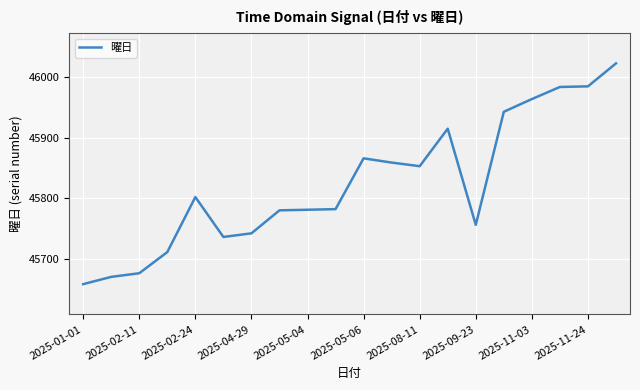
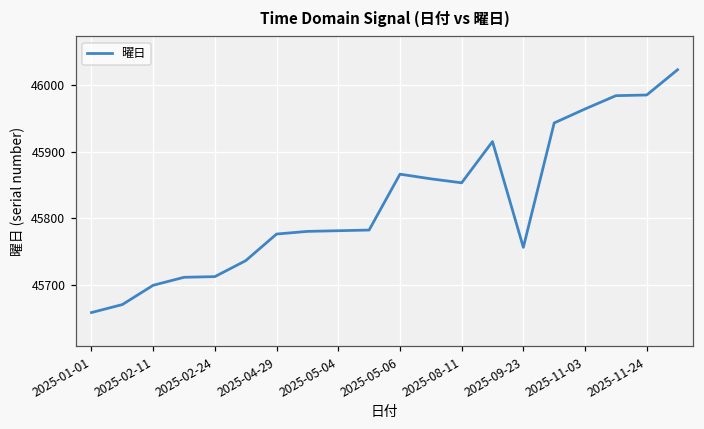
  {
    "2025-01-01": 45660,
-   "2025-02-11": 45680,
-   "2025-02-24": 45800,
-   "2025-04-29": 45740,
+   "2025-02-11": 45700,
+   "2025-02-24": 45710,
+   "2025-04-29": 45780,
    "2025-05-04": 45780,
    "2025-05-06": 45870,
    "2025-08-11": 45850,
    "2025-09-23": 45760,
    "2025-11-03": 45960,
    "2025-11-24": 45990
  }
